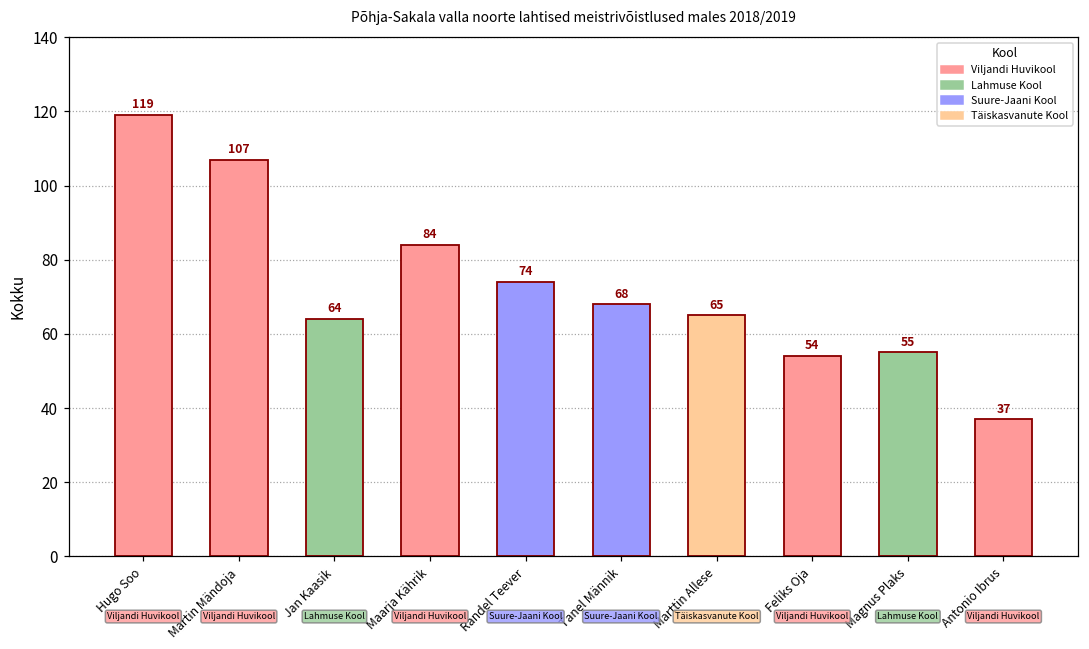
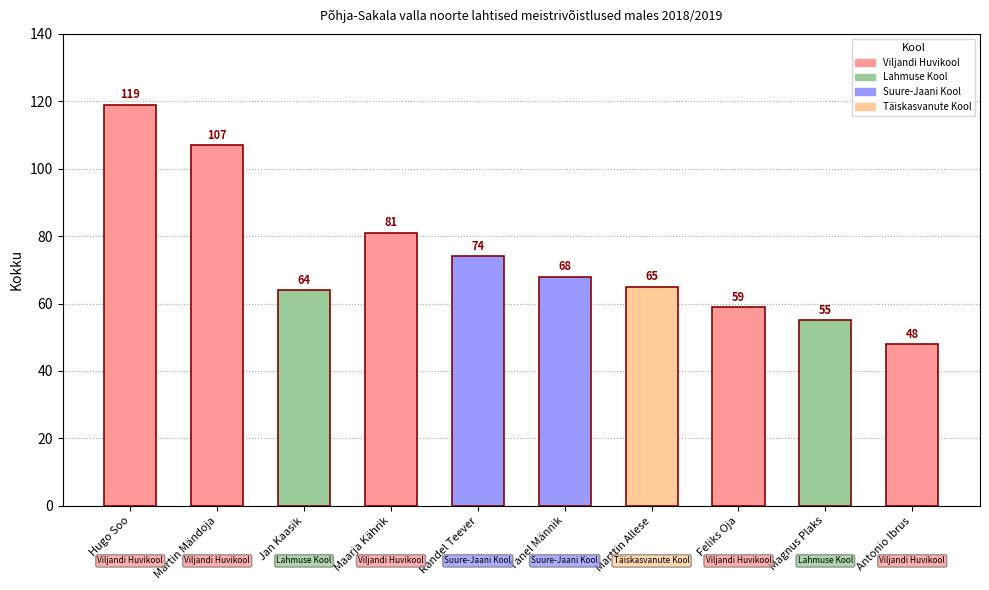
  {
    "Hugo Soo": 119,
    "Martin Mändoja": 107,
    "Jan Kaasik": 64,
-   "Maarja Kährik": 84,
+   "Maarja Kährik": 81,
    "Randel Teever": 74,
    "Tanel Männik": 68,
    "Marttin Allese": 65,
-   "Feliks Oja": 54,
+   "Feliks Oja": 59,
    "Magnus Plaks": 55,
-   "Antonio Ibrus": 37
+   "Antonio Ibrus": 48
  }
